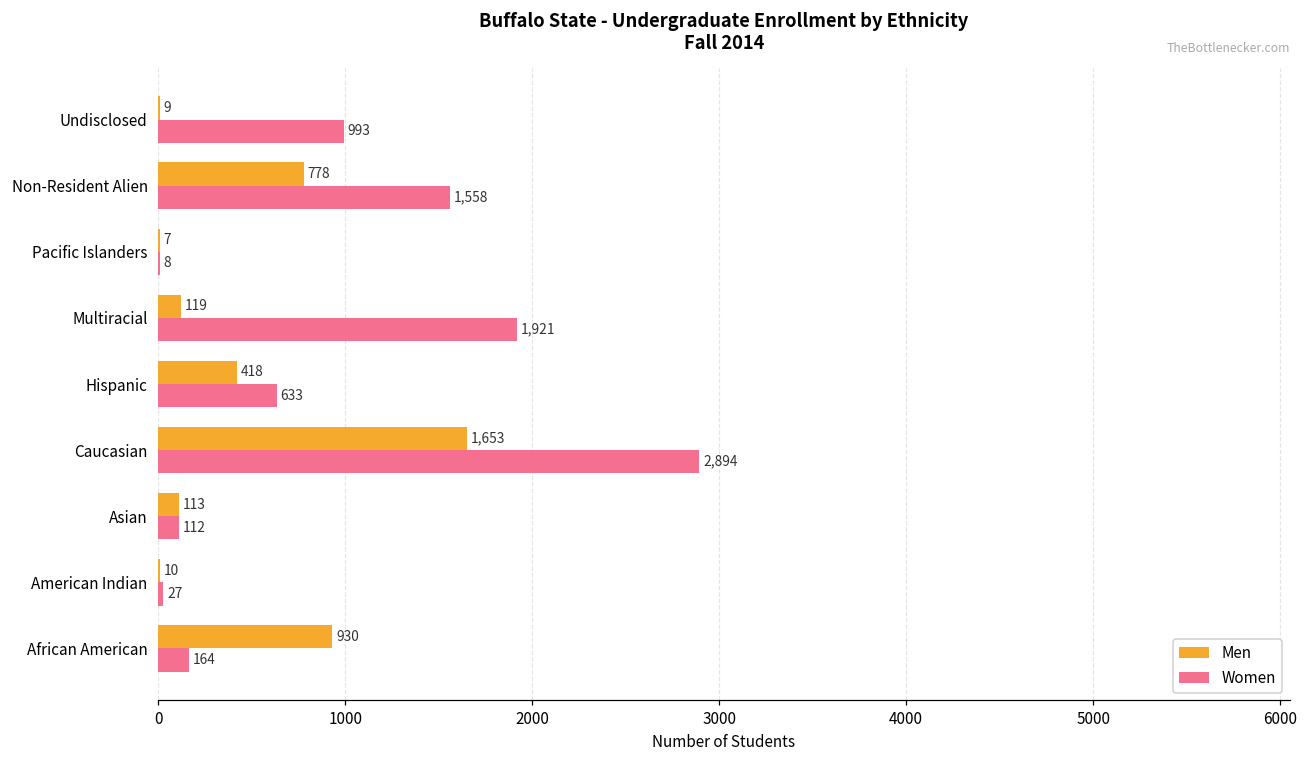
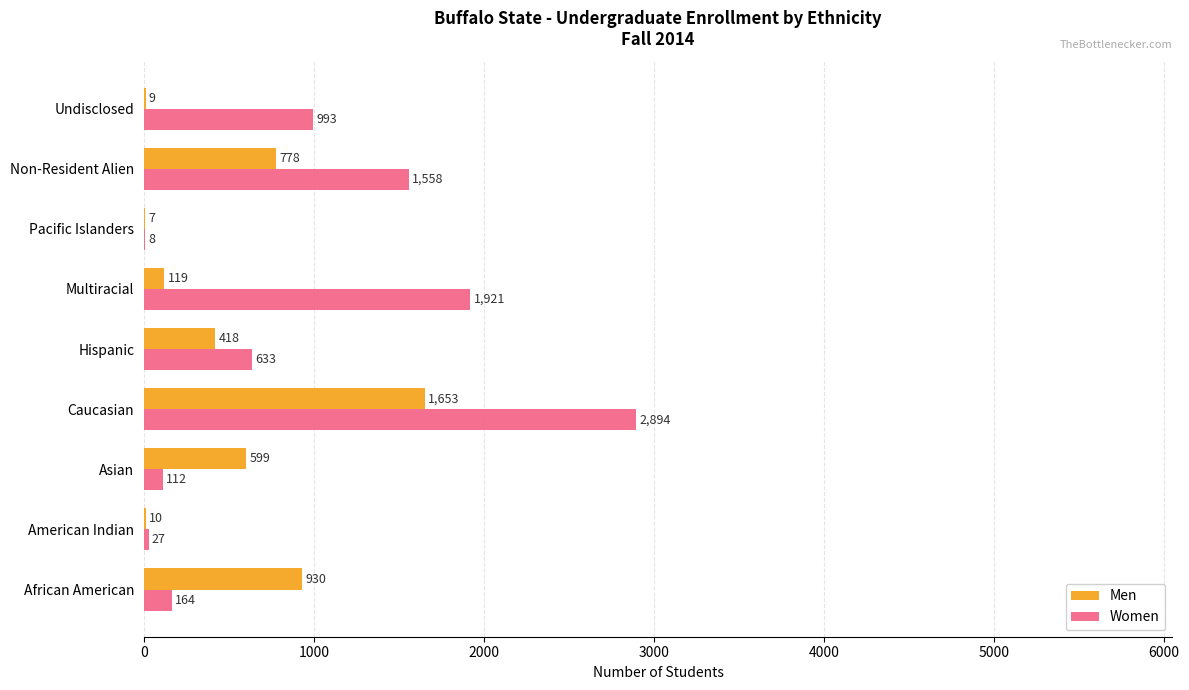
  {
    "Men": {
      "Undisclosed": "9",
      "Non-Resident Alien": "778",
      "Pacific Islanders": "7",
      "Multiracial": "119",
      "Hispanic": "418",
      "Caucasian": "1,653",
-     "Asian": "113",
+     "Asian": "599",
      "American Indian": "10",
      "African American": "930"
    },
    "Women": {
      "Undisclosed": "993",
      "Non-Resident Alien": "1,558",
      "Pacific Islanders": "8",
      "Multiracial": "1,921",
      "Hispanic": "633",
      "Caucasian": "2,894",
      "Asian": "112",
      "American Indian": "27",
      "African American": "164"
    }
  }
